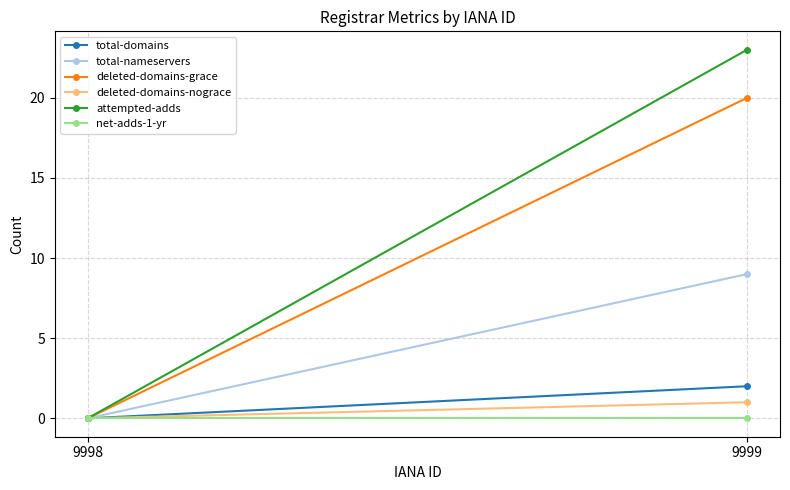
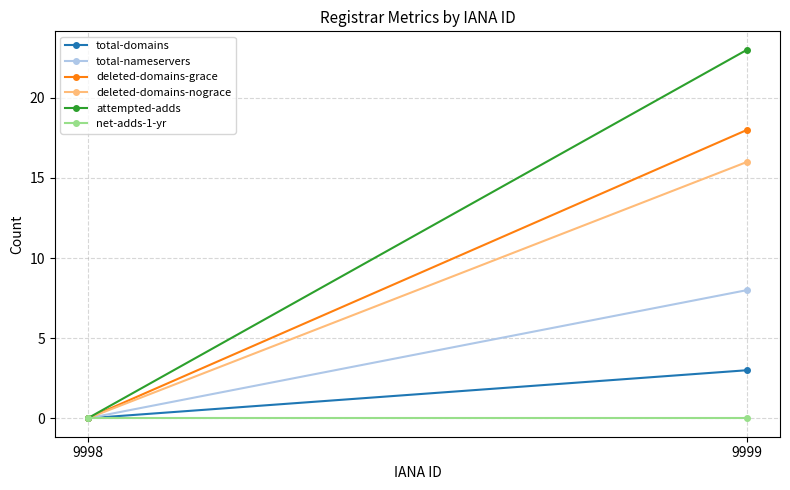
  {
    "total-domains": {
-     "9999": 2
+     "9999": 3
    },
    "total-nameservers": {
-     "9999": 9
+     "9999": 8
    },
    "deleted-domains-grace": {
-     "9999": 20
+     "9999": 18
    },
    "deleted-domains-nograce": {
-     "9999": 1
+     "9999": 16
    },
    "attempted-adds": {
      "9999": 23
    },
    "net-adds-1-yr": {
      "9999": 0
    }
  }
